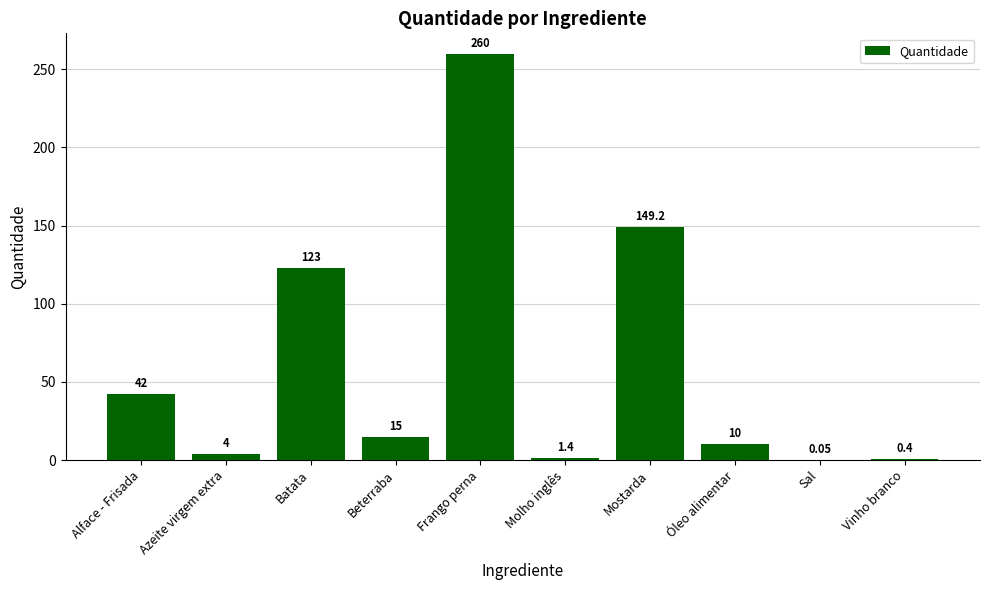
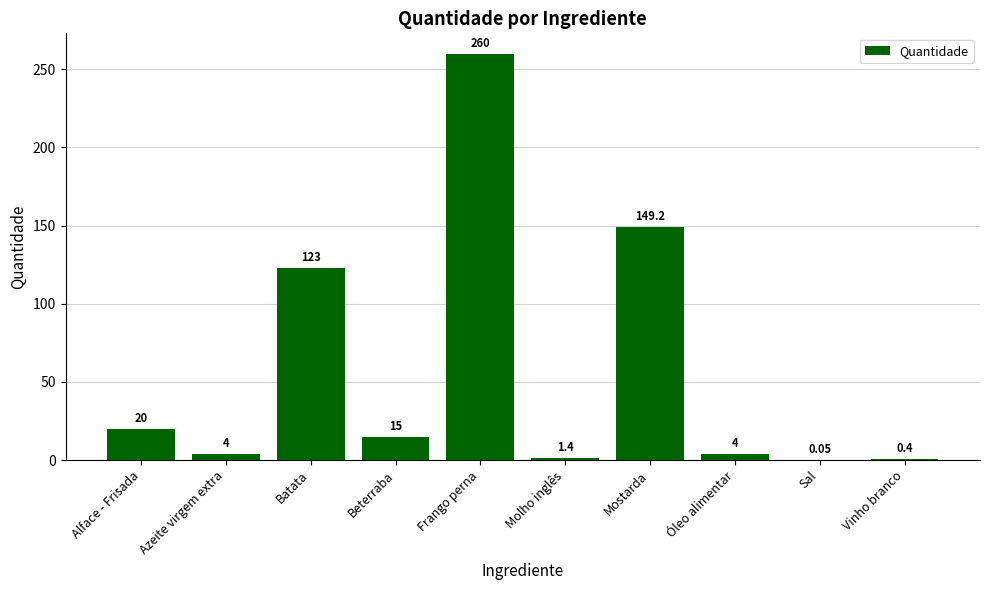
  {
-   "Alface - Frisada": 42,
+   "Alface - Frisada": 20,
    "Azeite virgem extra": 4,
    "Batata": 123,
    "Beterraba": 15,
    "Frango perna": 260,
    "Molho inglês": 1.4,
    "Mostarda": 149.2,
-   "Óleo alimentar": 10,
+   "Óleo alimentar": 4,
    "Sal": 0.05,
    "Vinho branco": 0.4
  }
